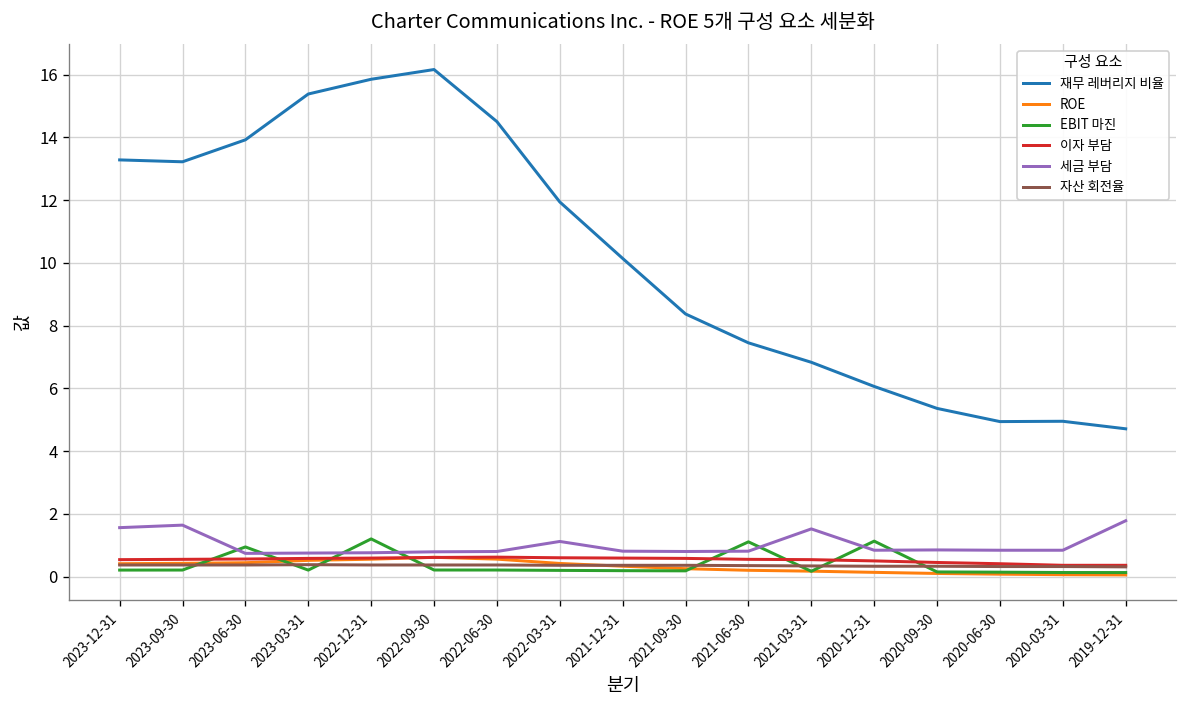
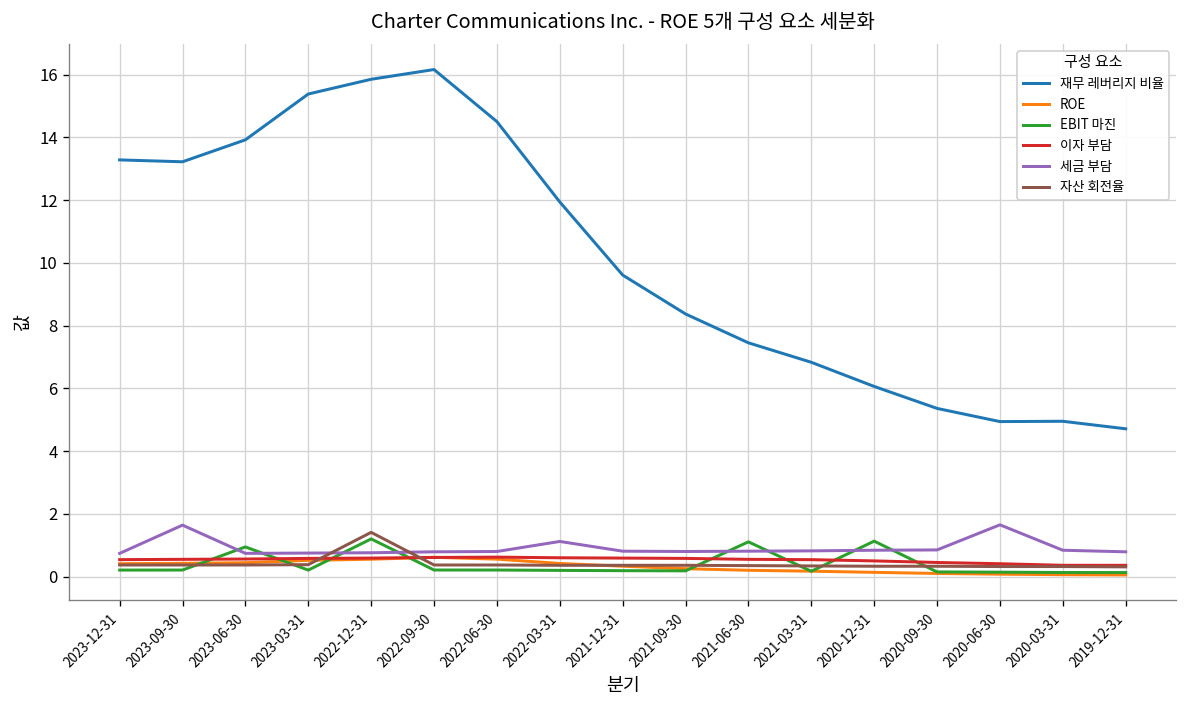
  {
    "재무 레버리지 비율": {
      "2023-12-31": 13.3,
      "2023-09-30": 13.2,
      "2023-06-30": 13.9,
      "2023-03-31": 15.4,
      "2022-12-31": 15.9,
      "2022-09-30": 16.2,
      "2022-06-30": 14.5,
      "2022-03-31": 11.9,
-     "2021-12-31": 10.1,
+     "2021-12-31": 9.6,
      "2021-09-30": 8.4,
      "2021-06-30": 7.5,
      "2021-03-31": 6.8,
      "2020-12-31": 6.1,
      "2020-09-30": 5.4,
      "2020-06-30": 4.9,
      "2020-03-31": 5.0,
      "2019-12-31": 4.7
    },
    "ROE": {
      "2021-06-30": 0.2,
      "2020-12-31": 0.1
    },
    "EBIT 마진": {
      "2023-12-31": 0.2,
      "2023-09-30": 0.2,
      "2023-06-30": 0.9,
      "2023-03-31": 0.2,
      "2022-12-31": 1.2,
      "2022-09-30": 0.2,
      "2022-06-30": 0.2,
      "2022-03-31": 0.2,
      "2021-12-31": 0.2,
      "2021-06-30": 1.1,
      "2020-12-31": 1.1
    },
    "이자 부담": {
      "2023-12-31": 0.5,
      "2023-09-30": 0.6,
      "2023-06-30": 0.6,
      "2022-03-31": 0.6,
      "2021-12-31": 0.6,
      "2021-09-30": 0.6,
      "2021-06-30": 0.6,
      "2021-03-31": 0.5,
      "2020-12-31": 0.5,
      "2020-09-30": 0.5
    },
    "세금 부담": {
-     "2023-12-31": 1.6,
+     "2023-12-31": 0.7,
      "2023-09-30": 1.6,
      "2023-06-30": 0.7,
      "2023-03-31": 0.8,
      "2022-12-31": 0.8,
      "2022-09-30": 0.8,
      "2022-06-30": 0.8,
      "2022-03-31": 1.1,
      "2021-12-31": 0.8,
      "2021-09-30": 0.8,
      "2021-06-30": 0.8,
-     "2021-03-31": 1.5,
+     "2021-03-31": 0.8,
      "2020-12-31": 0.8,
      "2020-09-30": 0.9,
-     "2020-06-30": 0.8,
+     "2020-06-30": 1.7,
      "2020-03-31": 0.8,
-     "2019-12-31": 1.8
+     "2019-12-31": 0.8
    },
    "자산 회전율": {
      "2023-03-31": 0.4,
-     "2022-12-31": 0.4,
+     "2022-12-31": 1.4,
      "2022-09-30": 0.4,
      "2022-06-30": 0.4,
      "2021-09-30": 0.4,
      "2021-06-30": 0.4,
      "2021-03-31": 0.3,
      "2020-12-31": 0.3,
      "2020-09-30": 0.3
    }
  }
